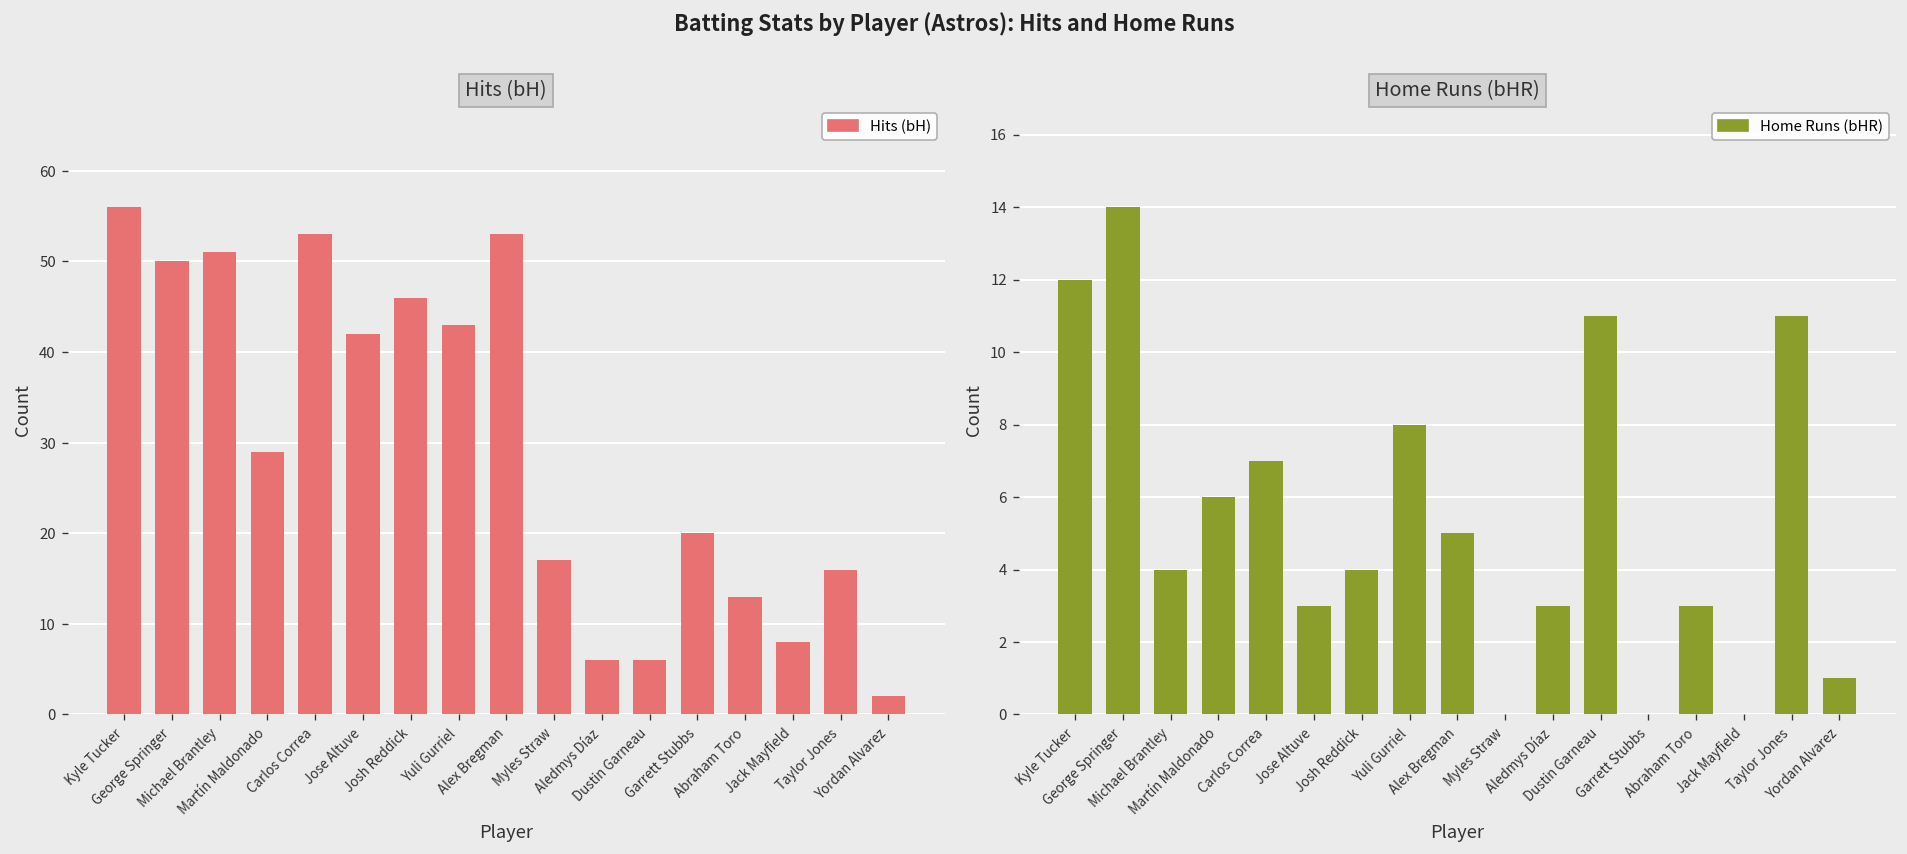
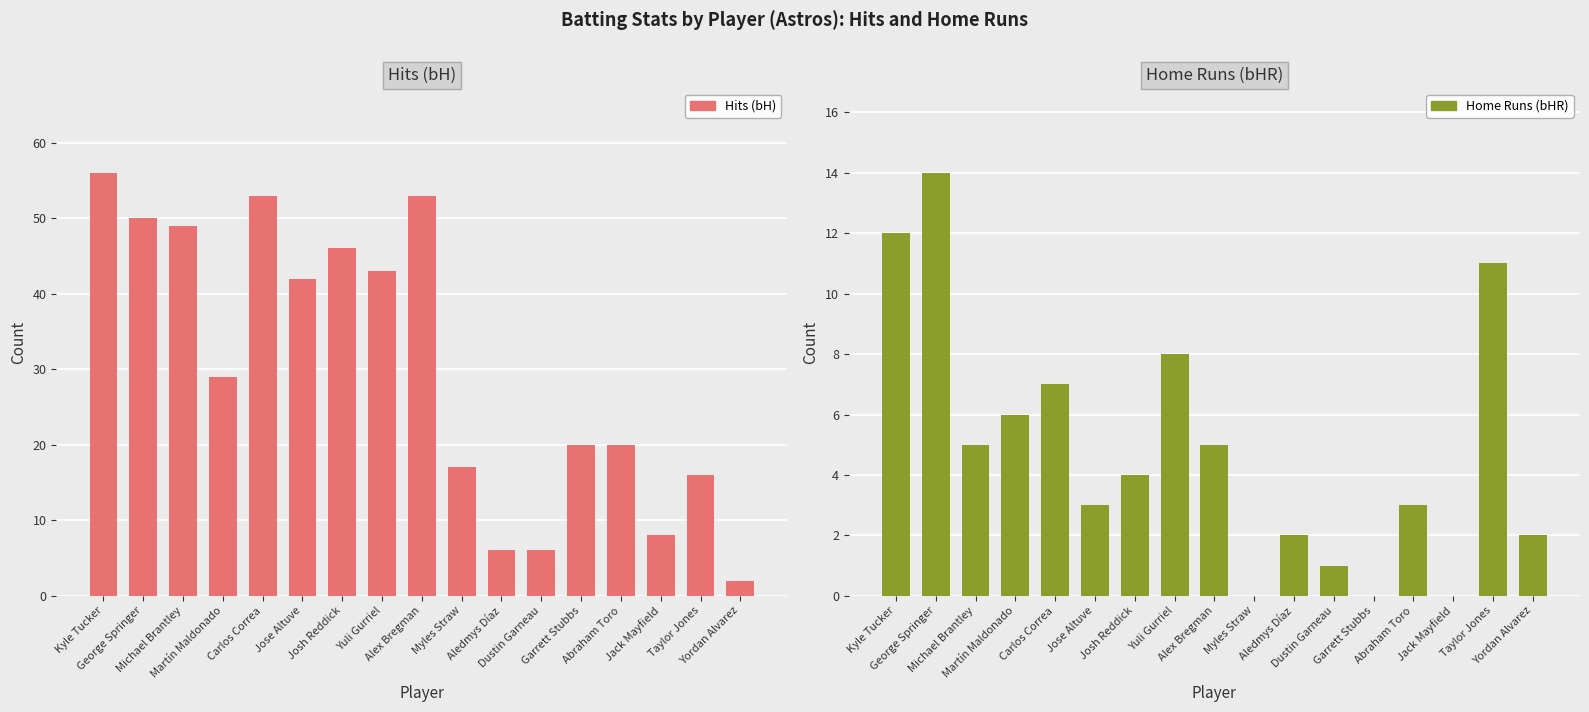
  {
    "Hits (bH)": {
      "Kyle Tucker": 56,
      "George Springer": 50,
-     "Michael Brantley": 51,
+     "Michael Brantley": 49,
      "Martín Maldonado": 29,
      "Carlos Correa": 53,
      "Jose Altuve": 42,
      "Josh Reddick": 46,
      "Yuli Gurriel": 43,
      "Alex Bregman": 53,
      "Myles Straw": 17,
      "Aledmys Díaz": 6,
      "Dustin Garneau": 6,
      "Garrett Stubbs": 20,
-     "Abraham Toro": 13,
+     "Abraham Toro": 20,
      "Jack Mayfield": 8,
      "Taylor Jones": 16,
      "Yordan Alvarez": 2
    },
    "Home Runs (bHR)": {
      "Kyle Tucker": 12,
      "George Springer": 14,
-     "Michael Brantley": 4,
+     "Michael Brantley": 5,
      "Martín Maldonado": 6,
      "Carlos Correa": 7,
      "Jose Altuve": 3,
      "Josh Reddick": 4,
      "Yuli Gurriel": 8,
      "Alex Bregman": 5,
      "Myles Straw": 0,
-     "Aledmys Díaz": 3,
-     "Dustin Garneau": 11,
+     "Aledmys Díaz": 2,
+     "Dustin Garneau": 1,
      "Garrett Stubbs": 0,
      "Abraham Toro": 3,
      "Jack Mayfield": 0,
      "Taylor Jones": 11,
-     "Yordan Alvarez": 1
+     "Yordan Alvarez": 2
    }
  }
